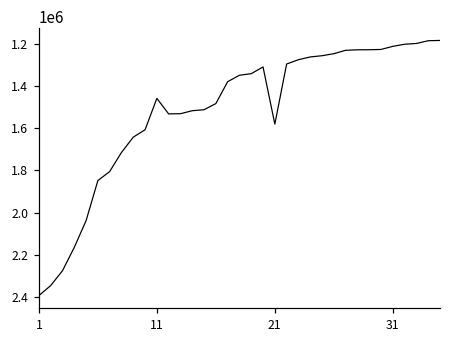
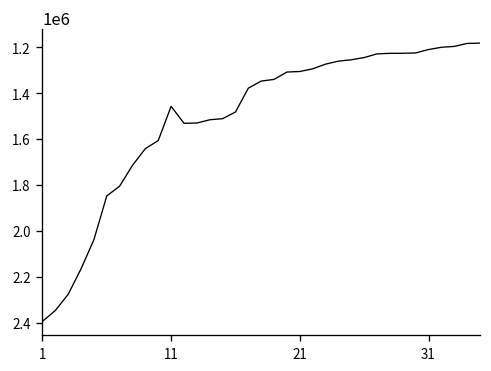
  {
    "1": 2390000,
    "11": 1460000,
-   "21": 1580000,
+   "21": 1310000,
    "31": 1210000
  }
